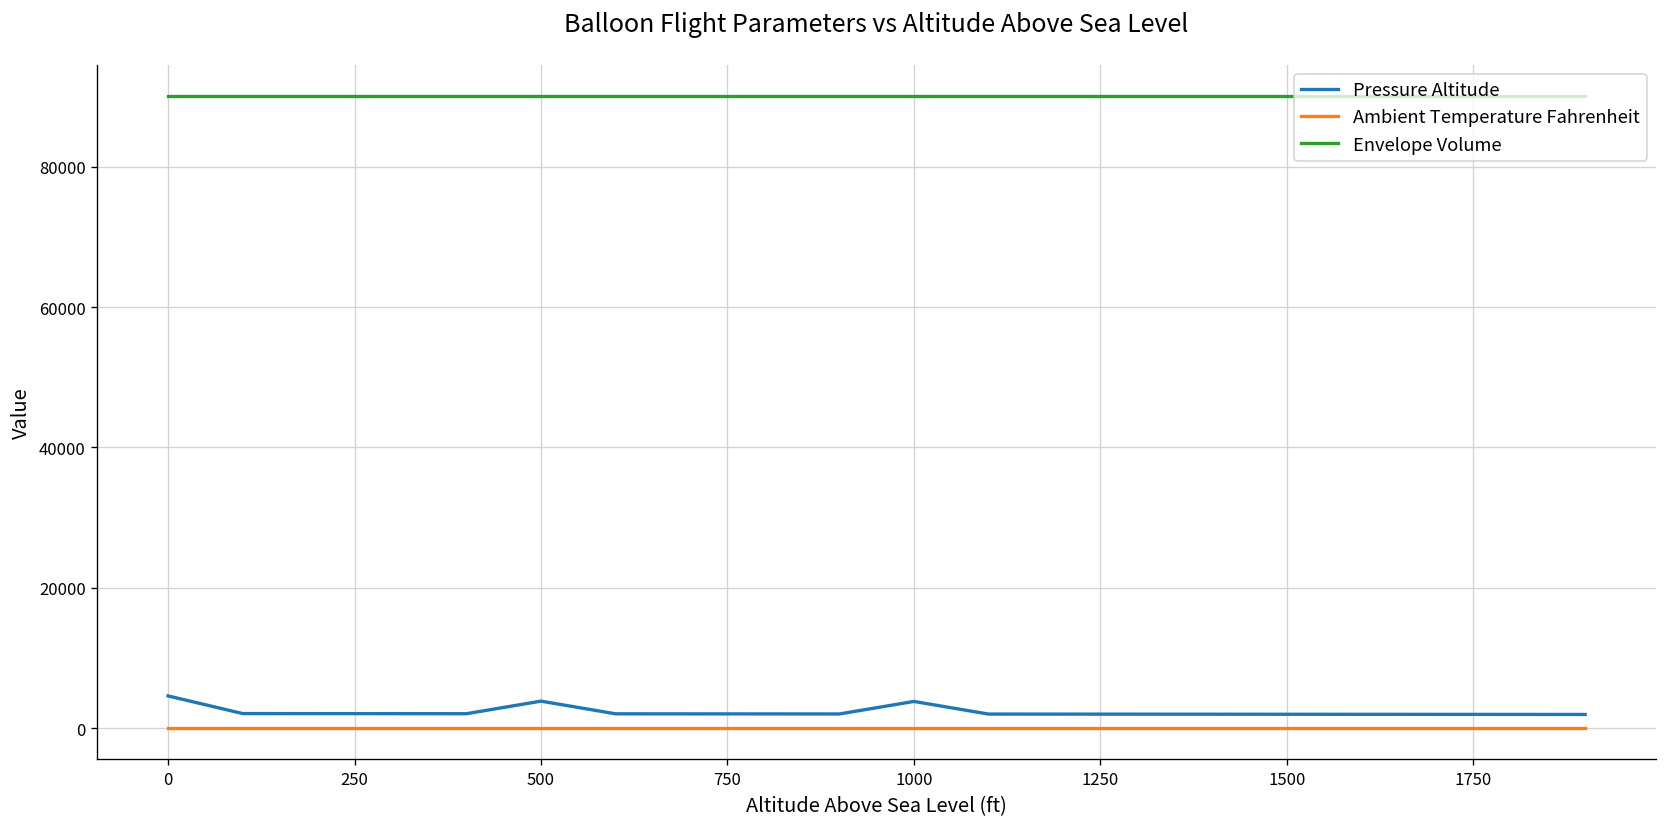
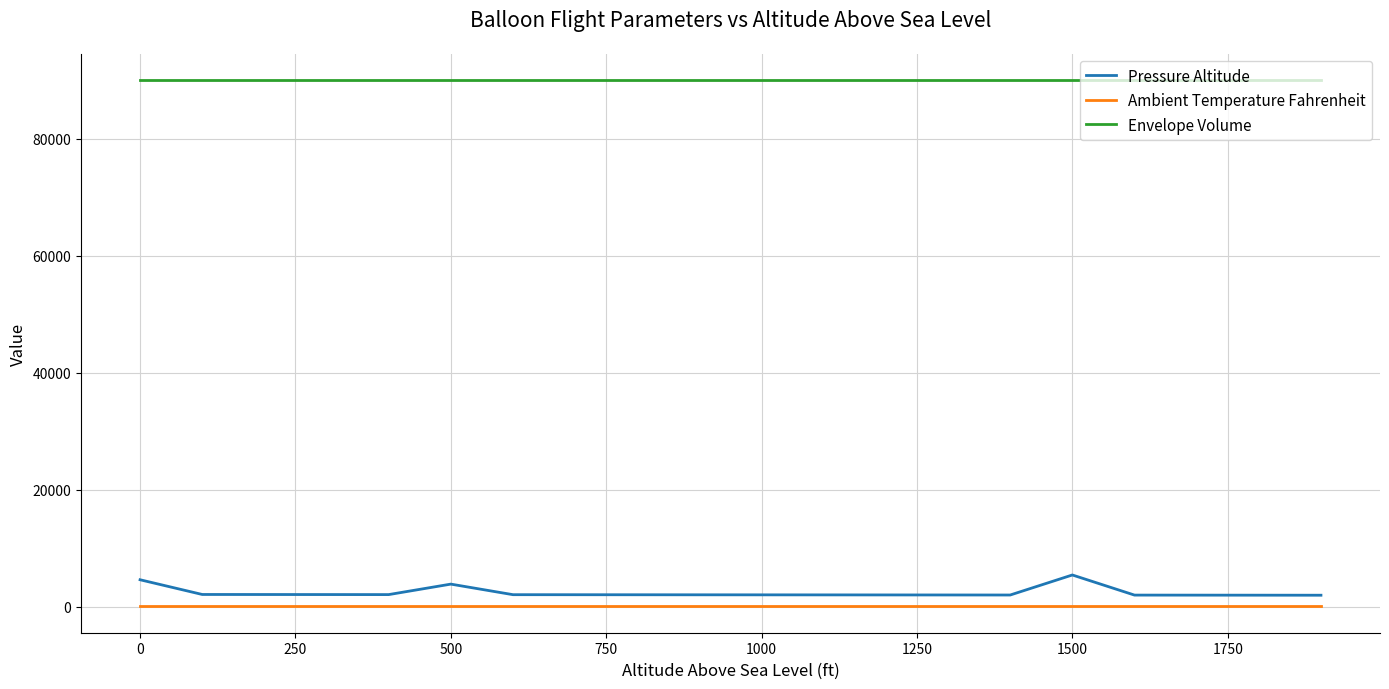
  {
    "Pressure Altitude": {
      "0": 5000,
      "500": 4000,
-     "1000": 4000,
-     "1500": 2000
+     "1000": 2000,
+     "1500": 5000
    },
    "Ambient Temperature Fahrenheit": {
      "0": 0,
      "500": 0,
      "1000": 0,
      "1500": 0
    },
    "Envelope Volume": {
      "0": 90000,
      "500": 90000,
      "1000": 90000,
      "1500": 90000
    }
  }
